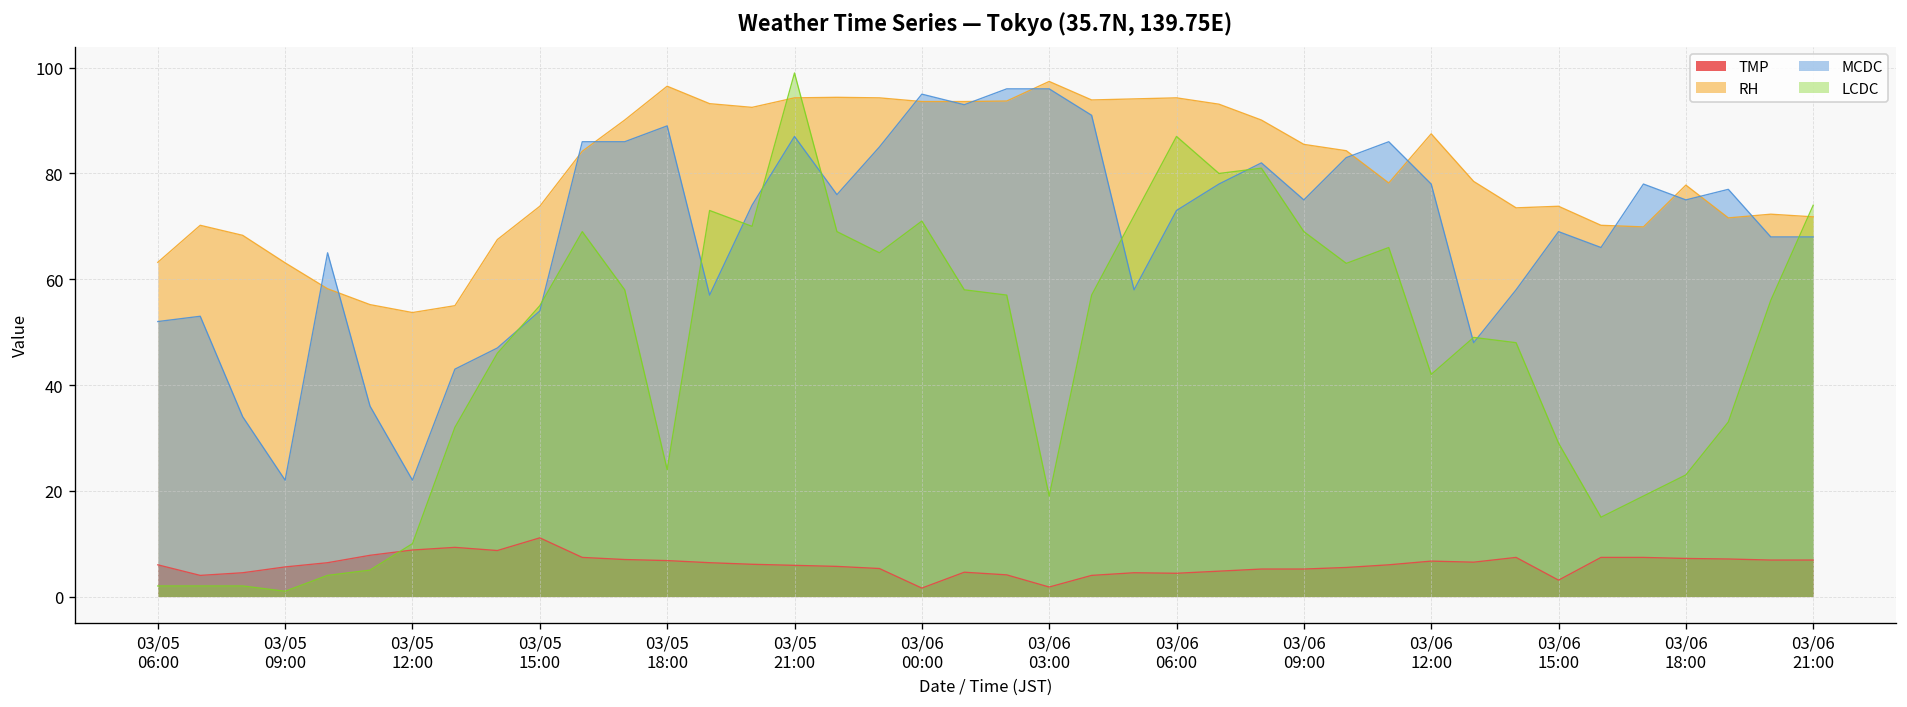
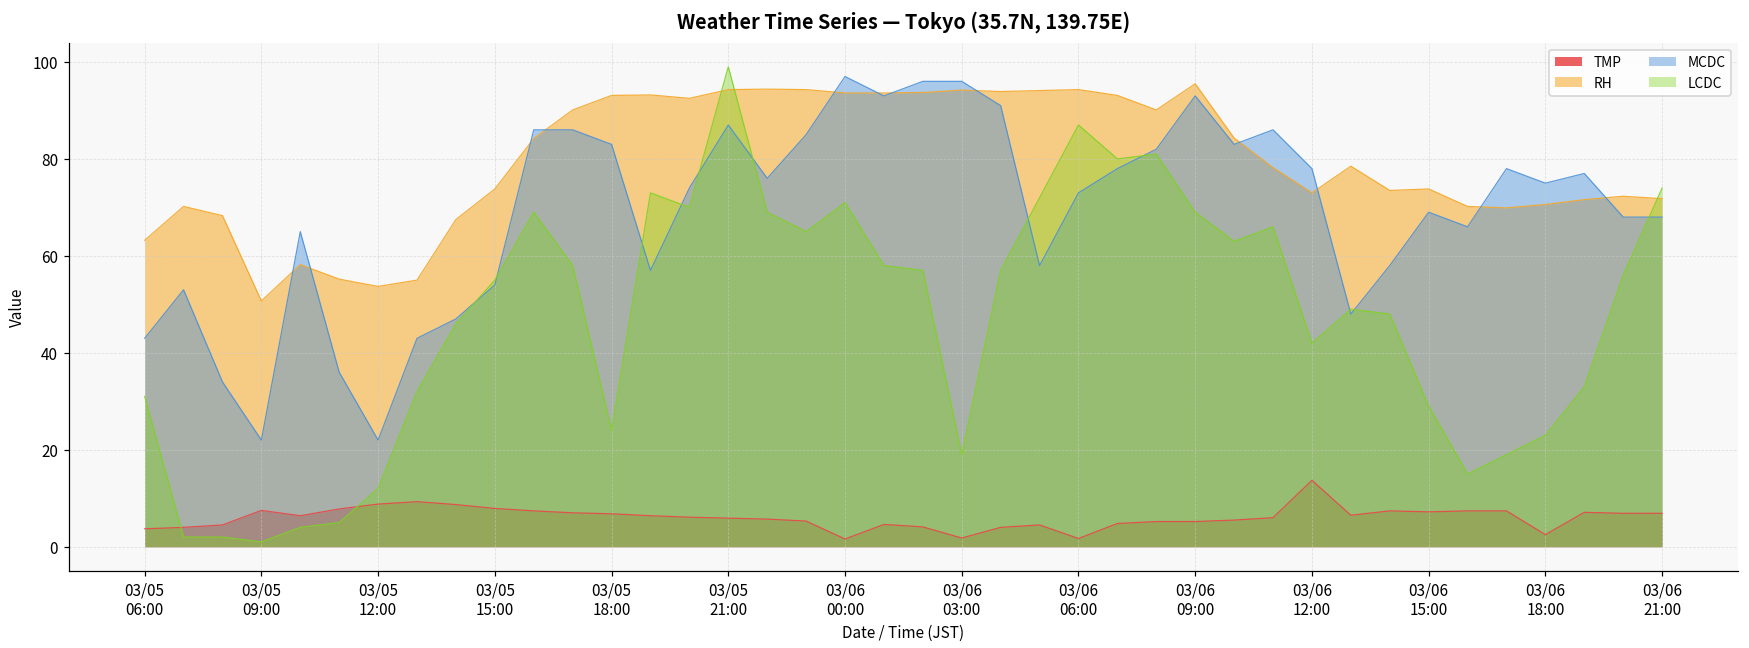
  {
    "TMP": {
-     "03/05 06:00": 6,
-     "03/05 09:00": 6,
+     "03/05 06:00": 4,
+     "03/05 09:00": 8,
      "03/05 12:00": 9,
-     "03/05 15:00": 11,
+     "03/05 15:00": 8,
      "03/05 18:00": 7,
      "03/05 21:00": 6,
      "03/06 00:00": 2,
      "03/06 03:00": 2,
-     "03/06 06:00": 4,
+     "03/06 06:00": 2,
      "03/06 09:00": 5,
-     "03/06 12:00": 7,
-     "03/06 15:00": 3,
-     "03/06 18:00": 7,
+     "03/06 12:00": 14,
+     "03/06 15:00": 7,
+     "03/06 18:00": 3,
      "03/06 21:00": 7
    },
    "RH": {
      "03/05 06:00": 63,
-     "03/05 09:00": 63,
+     "03/05 09:00": 51,
      "03/05 12:00": 54,
      "03/05 15:00": 74,
-     "03/05 18:00": 97,
+     "03/05 18:00": 93,
      "03/05 21:00": 94,
      "03/06 00:00": 94,
-     "03/06 03:00": 97,
+     "03/06 03:00": 94,
      "03/06 06:00": 94,
-     "03/06 09:00": 86,
-     "03/06 12:00": 88,
+     "03/06 09:00": 96,
+     "03/06 12:00": 73,
      "03/06 15:00": 74,
-     "03/06 18:00": 78,
+     "03/06 18:00": 71,
      "03/06 21:00": 72
    },
    "MCDC": {
-     "03/05 06:00": 52,
+     "03/05 06:00": 43,
      "03/05 09:00": 22,
      "03/05 12:00": 22,
      "03/05 15:00": 54,
-     "03/05 18:00": 89,
+     "03/05 18:00": 83,
      "03/05 21:00": 87,
-     "03/06 00:00": 95,
+     "03/06 00:00": 97,
      "03/06 03:00": 96,
      "03/06 06:00": 73,
-     "03/06 09:00": 75,
+     "03/06 09:00": 93,
      "03/06 12:00": 78,
      "03/06 15:00": 69,
      "03/06 18:00": 75,
      "03/06 21:00": 68
    },
    "LCDC": {
-     "03/05 06:00": 2,
+     "03/05 06:00": 31,
      "03/05 09:00": 1,
-     "03/05 12:00": 10,
+     "03/05 12:00": 12,
      "03/05 15:00": 55,
      "03/05 18:00": 24,
      "03/05 21:00": 99,
      "03/06 00:00": 71,
      "03/06 03:00": 19,
      "03/06 06:00": 87,
      "03/06 09:00": 69,
      "03/06 12:00": 42,
      "03/06 15:00": 29,
      "03/06 18:00": 23,
      "03/06 21:00": 74
    }
  }
